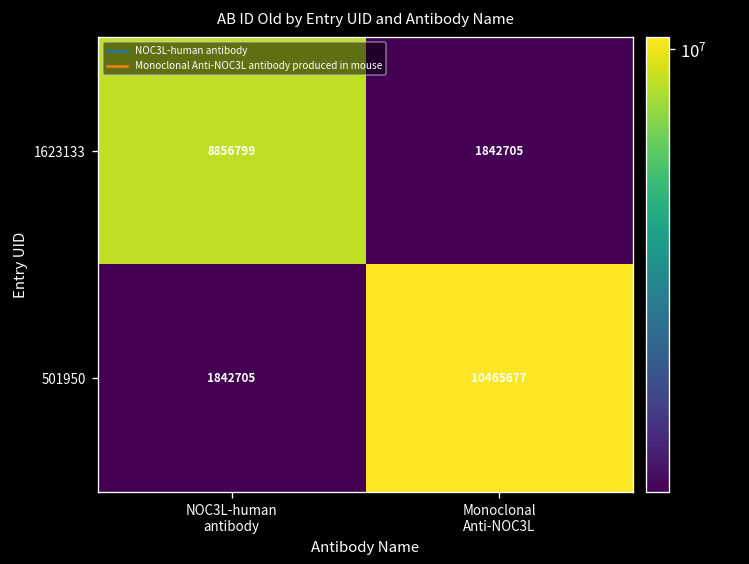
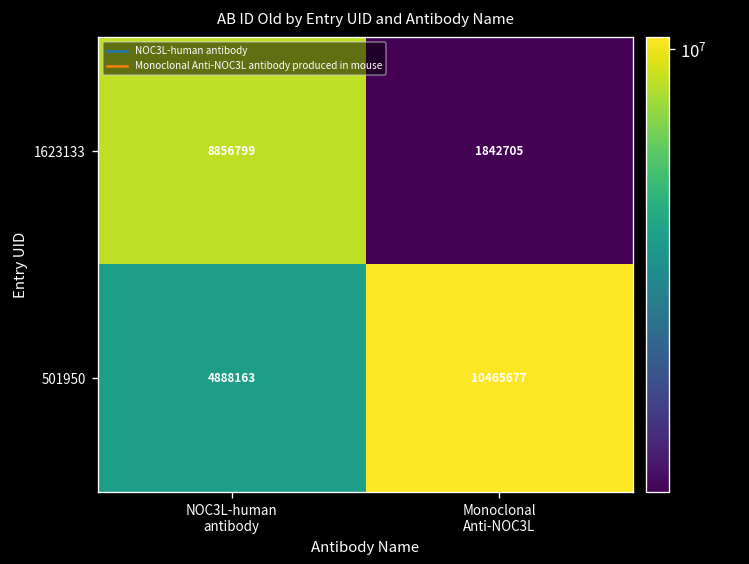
  {
    "1623133": {
      "NOC3L-human antibody": 8856799,
      "Monoclonal Anti-NOC3L": 1842705
    },
    "501950": {
-     "NOC3L-human antibody": 1842705,
+     "NOC3L-human antibody": 4888163,
      "Monoclonal Anti-NOC3L": 10465677
    }
  }
